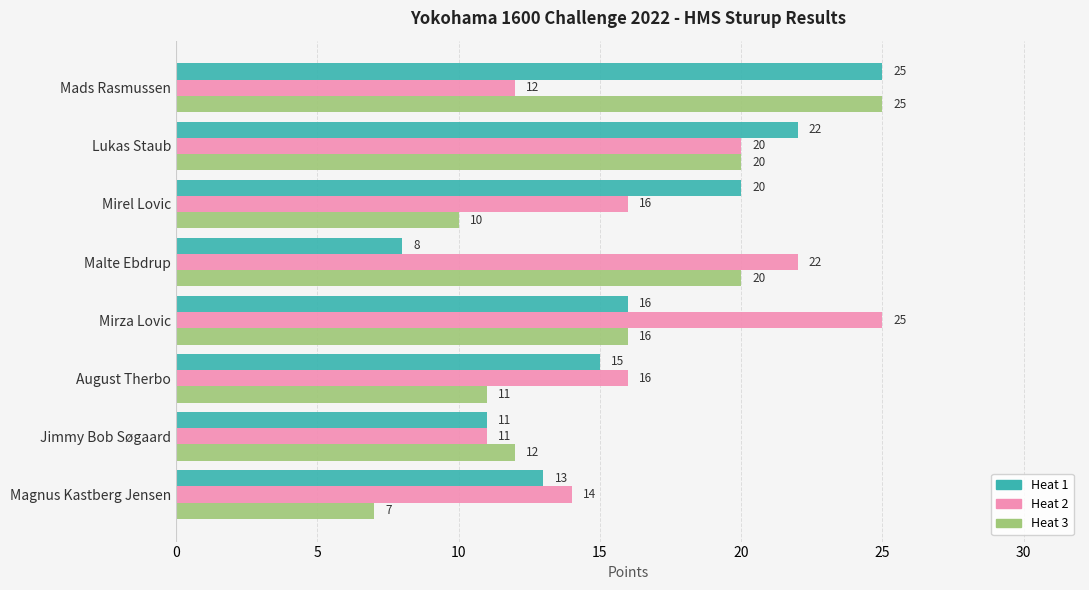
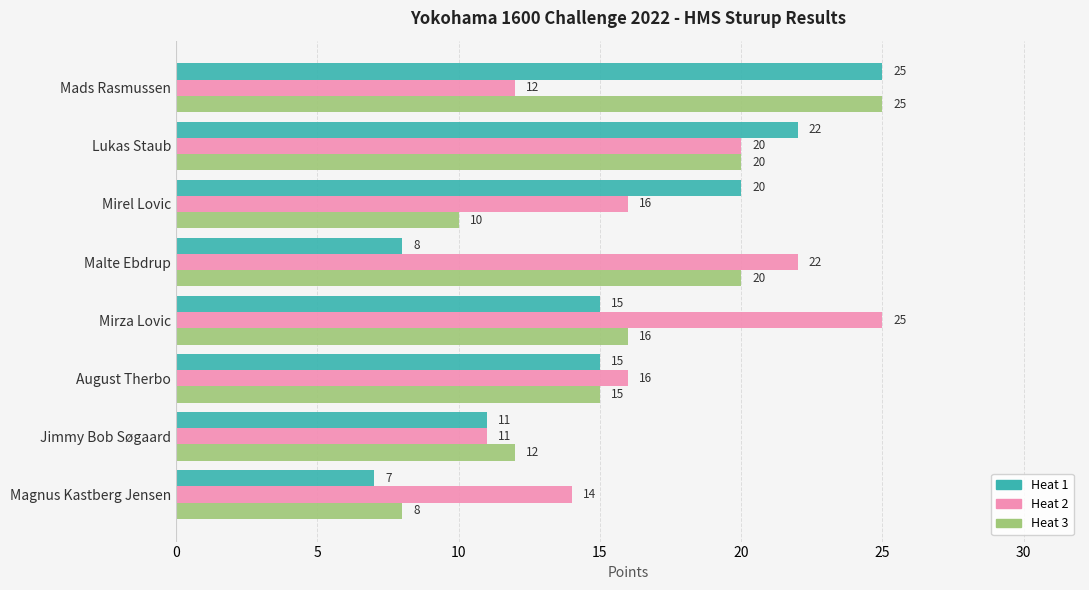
  {
    "Heat 1": {
      "Mads Rasmussen": 25,
      "Lukas Staub": 22,
      "Mirel Lovic": 20,
      "Malte Ebdrup": 8,
-     "Mirza Lovic": 16,
+     "Mirza Lovic": 15,
      "August Therbo": 15,
      "Jimmy Bob Søgaard": 11,
-     "Magnus Kastberg Jensen": 13
+     "Magnus Kastberg Jensen": 7
    },
    "Heat 2": {
      "Mads Rasmussen": 12,
      "Lukas Staub": 20,
      "Mirel Lovic": 16,
      "Malte Ebdrup": 22,
      "Mirza Lovic": 25,
      "August Therbo": 16,
      "Jimmy Bob Søgaard": 11,
      "Magnus Kastberg Jensen": 14
    },
    "Heat 3": {
      "Mads Rasmussen": 25,
      "Lukas Staub": 20,
      "Mirel Lovic": 10,
      "Malte Ebdrup": 20,
      "Mirza Lovic": 16,
-     "August Therbo": 11,
+     "August Therbo": 15,
      "Jimmy Bob Søgaard": 12,
-     "Magnus Kastberg Jensen": 7
+     "Magnus Kastberg Jensen": 8
    }
  }
